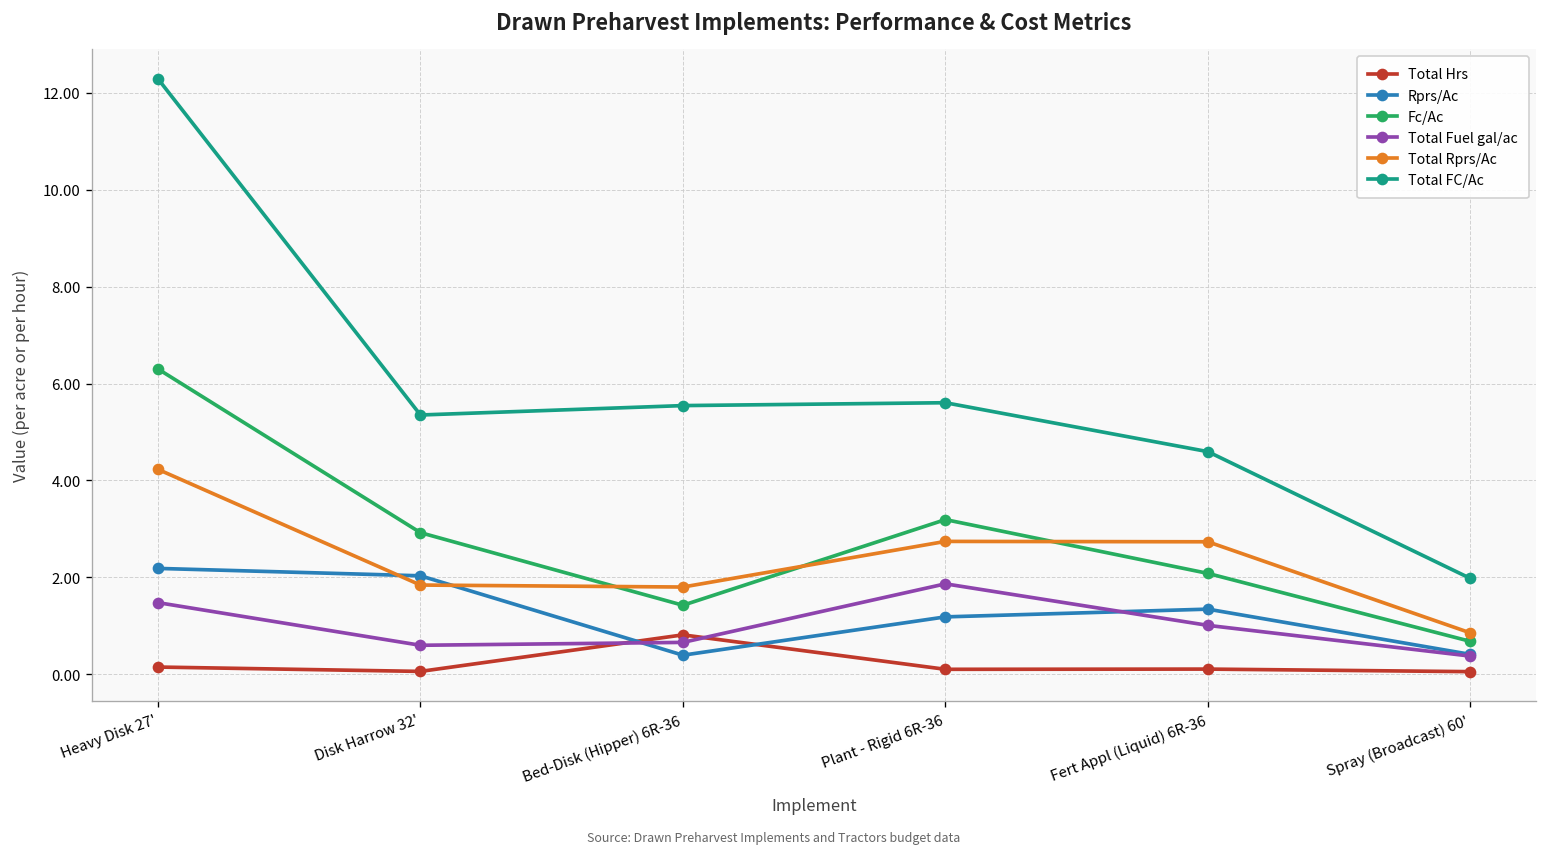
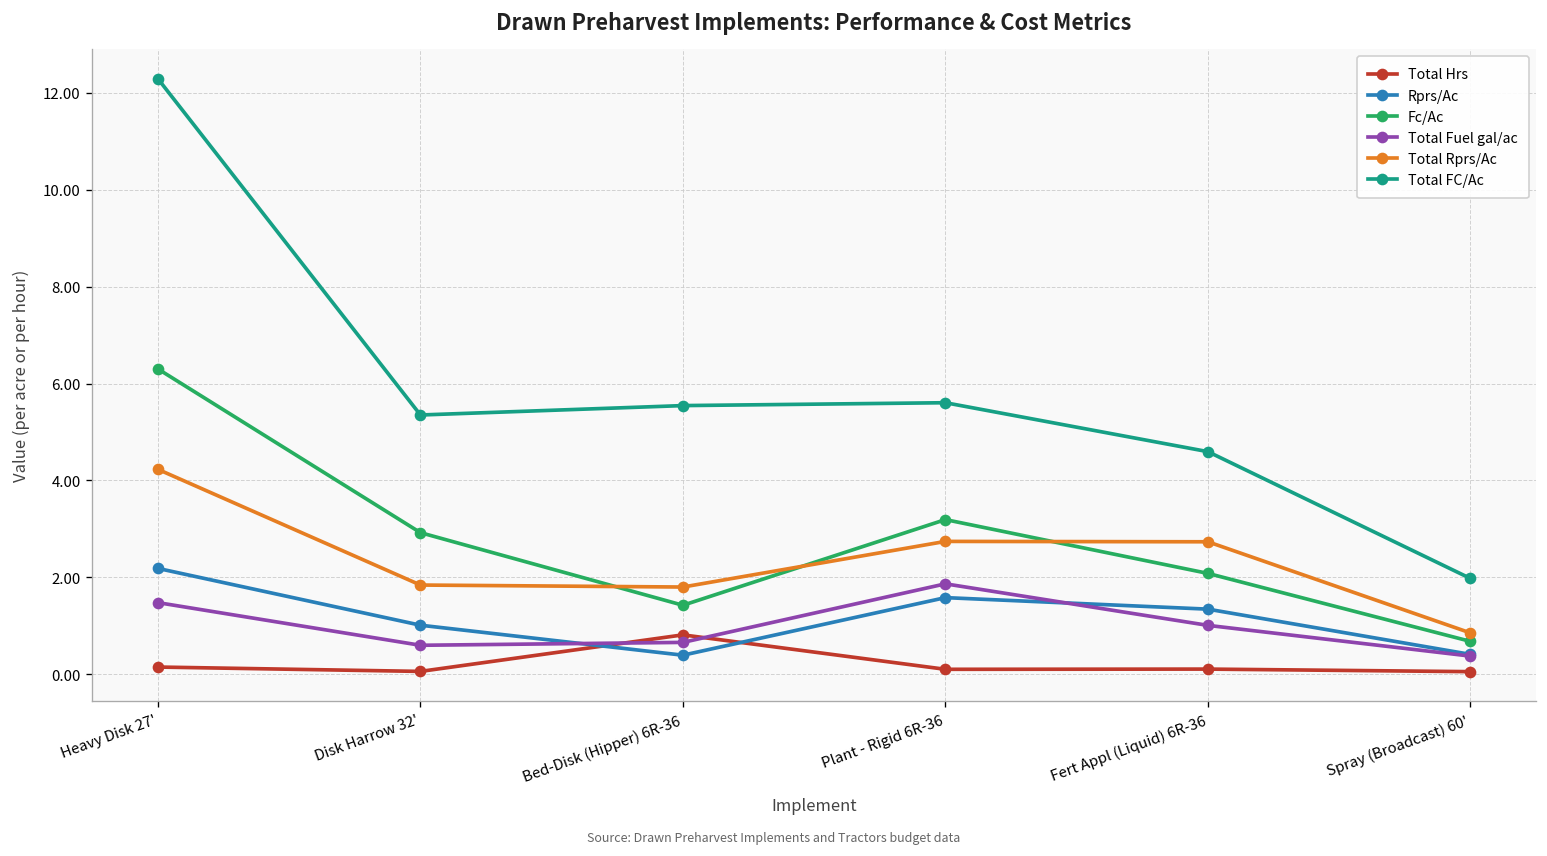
  {
    "Total Hrs": {
      "Heavy Disk 27'": 0.2,
      "Disk Harrow 32'": 0.1,
      "Bed-Disk (Hipper) 6R-36": 0.8,
      "Plant - Rigid 6R-36": 0.1,
      "Fert Appl (Liquid) 6R-36": 0.1,
      "Spray (Broadcast) 60'": 0.1
    },
    "Rprs/Ac": {
      "Heavy Disk 27'": 2.2,
-     "Disk Harrow 32'": 2.0,
+     "Disk Harrow 32'": 1.0,
      "Bed-Disk (Hipper) 6R-36": 0.4,
-     "Plant - Rigid 6R-36": 1.2,
+     "Plant - Rigid 6R-36": 1.6,
      "Fert Appl (Liquid) 6R-36": 1.3
    },
    "Total Fuel gal/ac": {
      "Heavy Disk 27'": 1.5,
      "Disk Harrow 32'": 0.6,
      "Bed-Disk (Hipper) 6R-36": 0.7,
      "Plant - Rigid 6R-36": 1.9,
      "Fert Appl (Liquid) 6R-36": 1.0
    },
    "Total Rprs/Ac": {
      "Heavy Disk 27'": 4.2,
      "Disk Harrow 32'": 1.8,
      "Bed-Disk (Hipper) 6R-36": 1.8,
      "Plant - Rigid 6R-36": 2.7,
      "Fert Appl (Liquid) 6R-36": 2.7,
      "Spray (Broadcast) 60'": 0.9
    }
  }
